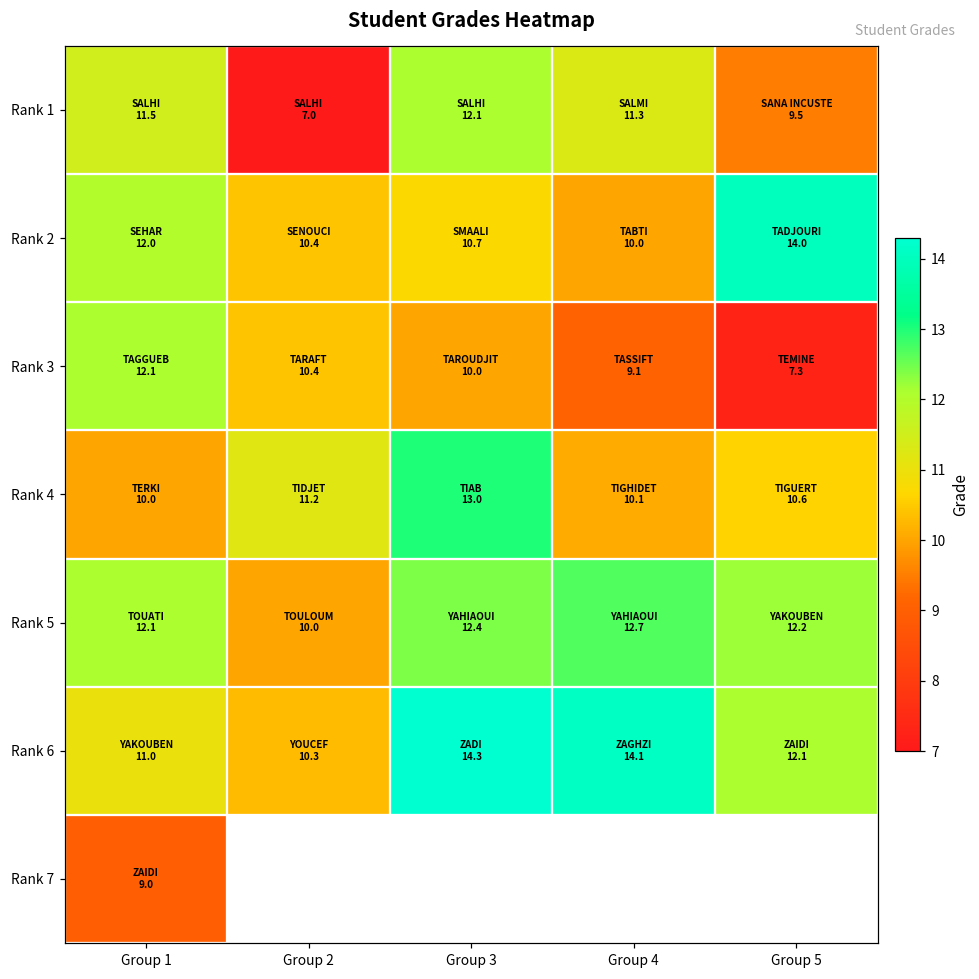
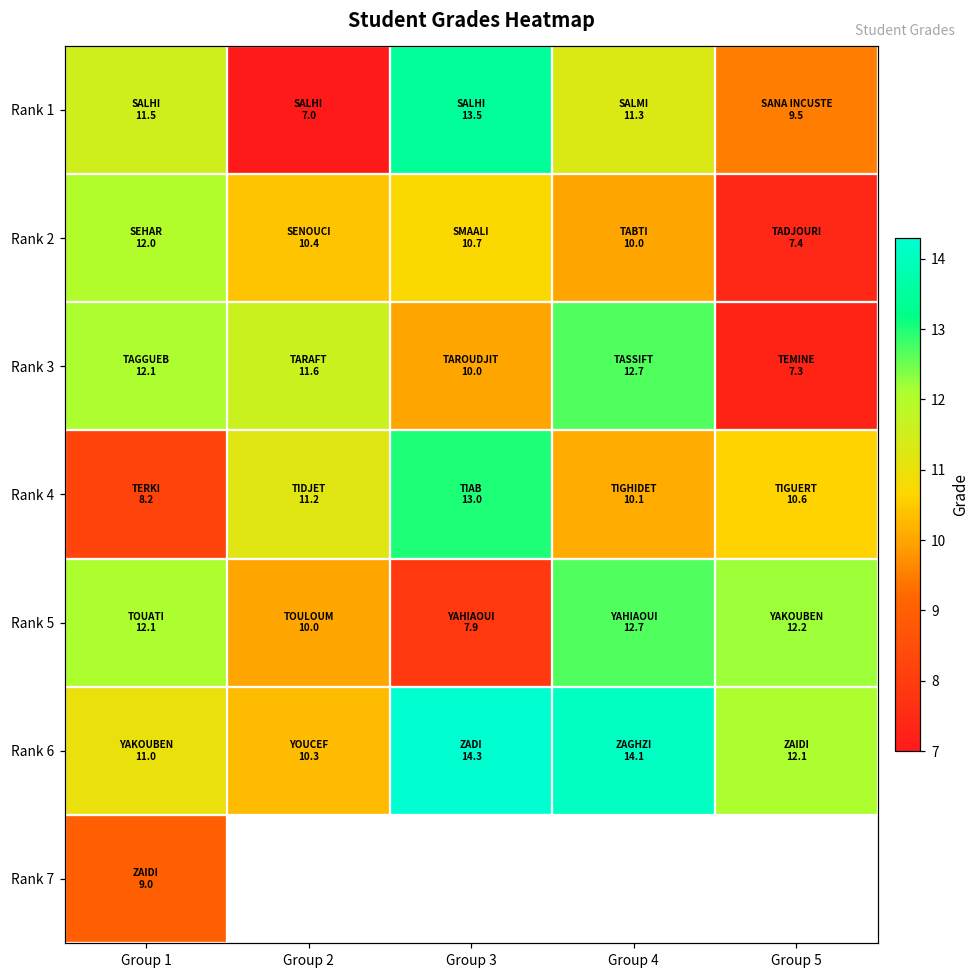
  {
    "Rank 1": {
      "Group 1": 11.5,
      "Group 2": 7.0,
-     "Group 3": 12.1,
+     "Group 3": 13.5,
      "Group 4": 11.3,
      "Group 5": 9.5
    },
    "Rank 2": {
      "Group 1": 12.0,
      "Group 2": 10.4,
      "Group 3": 10.7,
      "Group 4": 10.0,
-     "Group 5": 14.0
+     "Group 5": 7.4
    },
    "Rank 3": {
      "Group 1": 12.1,
-     "Group 2": 10.4,
+     "Group 2": 11.6,
      "Group 3": 10.0,
-     "Group 4": 9.1,
+     "Group 4": 12.7,
      "Group 5": 7.3
    },
    "Rank 4": {
-     "Group 1": 10.0,
+     "Group 1": 8.2,
      "Group 2": 11.2,
      "Group 3": 13.0,
      "Group 4": 10.1,
      "Group 5": 10.6
    },
    "Rank 5": {
      "Group 1": 12.1,
      "Group 2": 10.0,
-     "Group 3": 12.4,
+     "Group 3": 7.9,
      "Group 4": 12.7,
      "Group 5": 12.2
    },
    "Rank 6": {
      "Group 1": 11.0,
      "Group 2": 10.3,
      "Group 3": 14.3,
      "Group 4": 14.1,
      "Group 5": 12.1
    },
    "Rank 7": {
      "Group 1": 9.0
    }
  }
